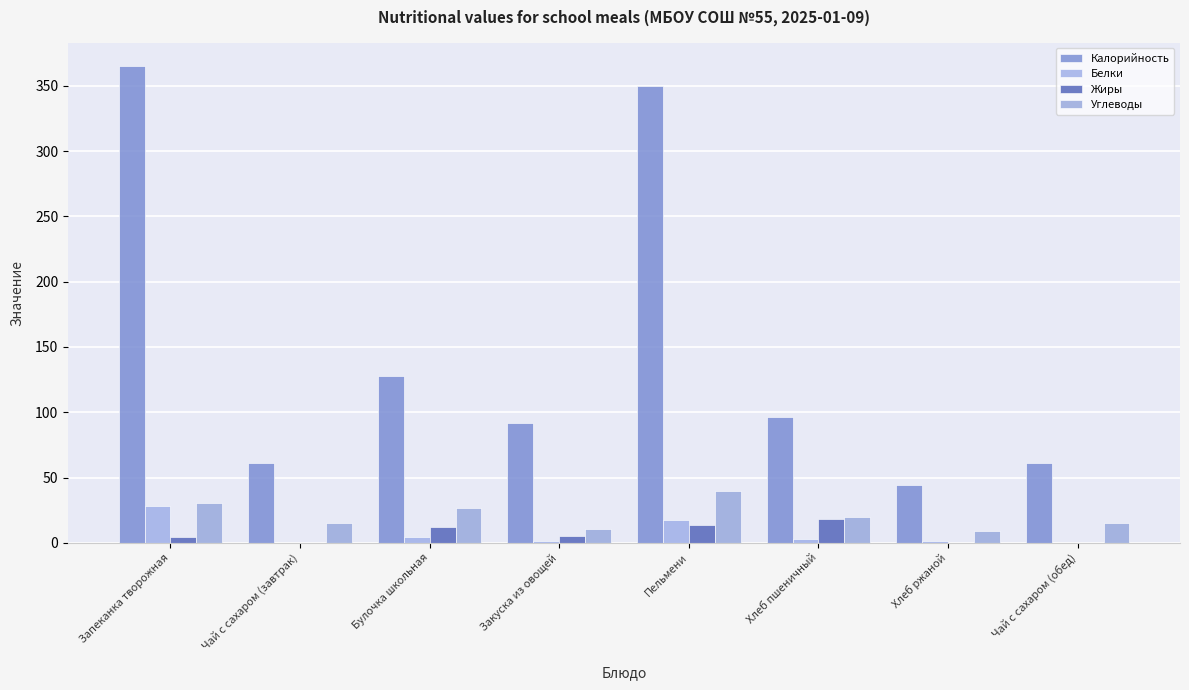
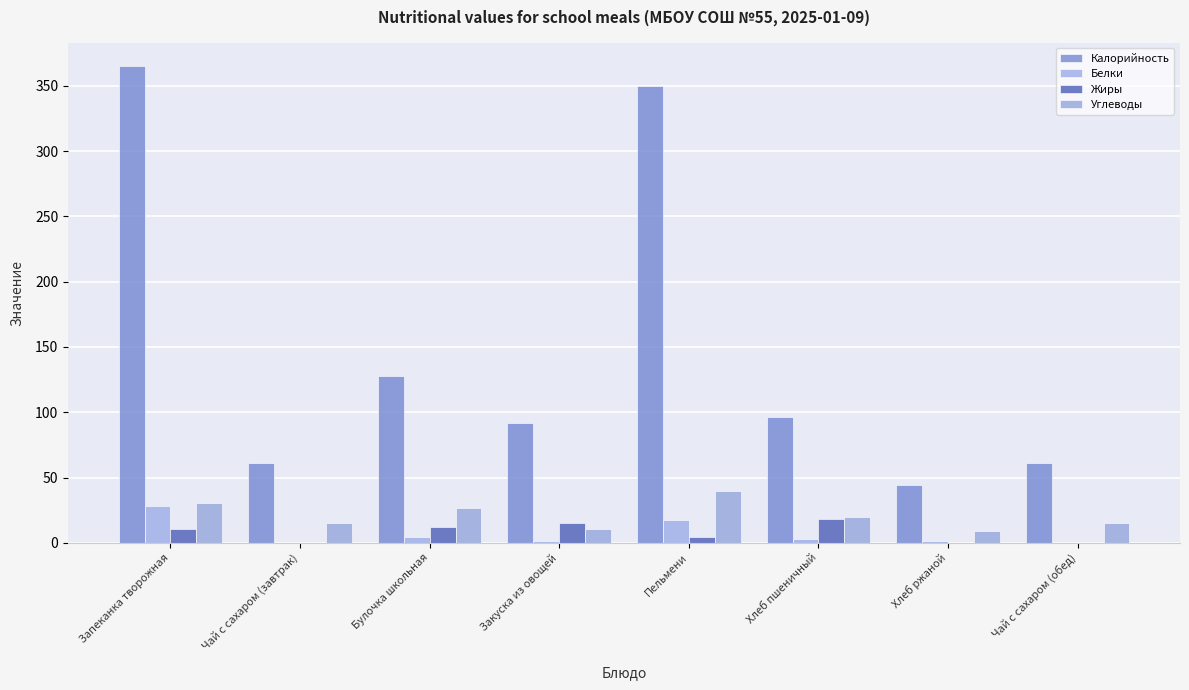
  {
    "Жиры": {
-     "Запеканка творожная": 4,
+     "Запеканка творожная": 11,
      "Булочка школьная": 12,
-     "Закуска из овощей": 5,
-     "Пельмени": 13,
+     "Закуска из овощей": 15,
+     "Пельмени": 5,
      "Хлеб пшеничный": 19
    }
  }
